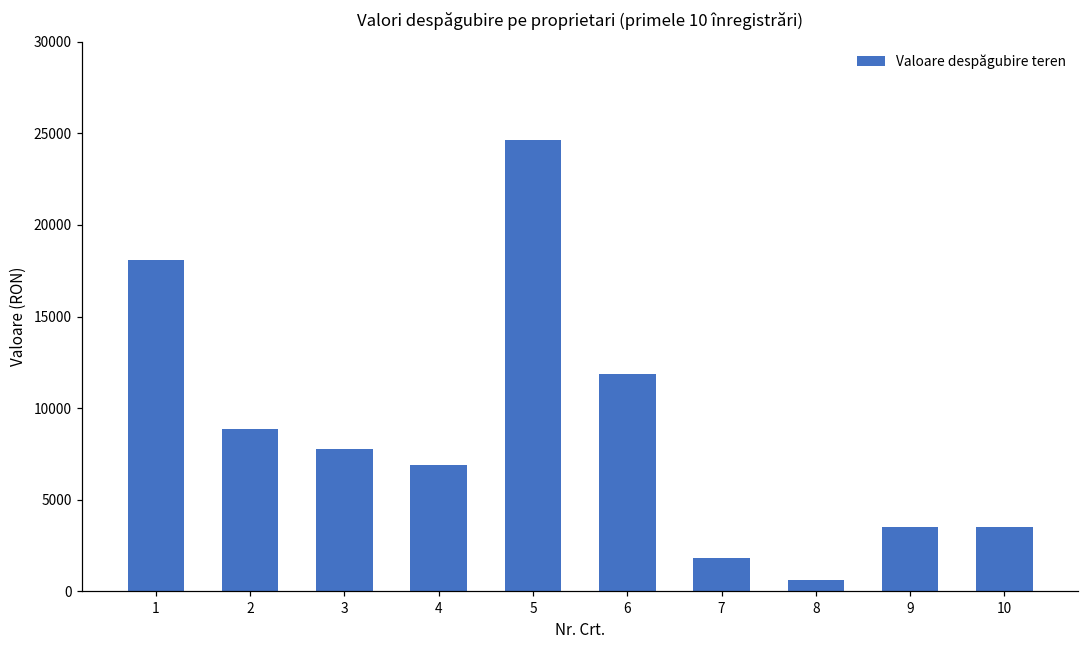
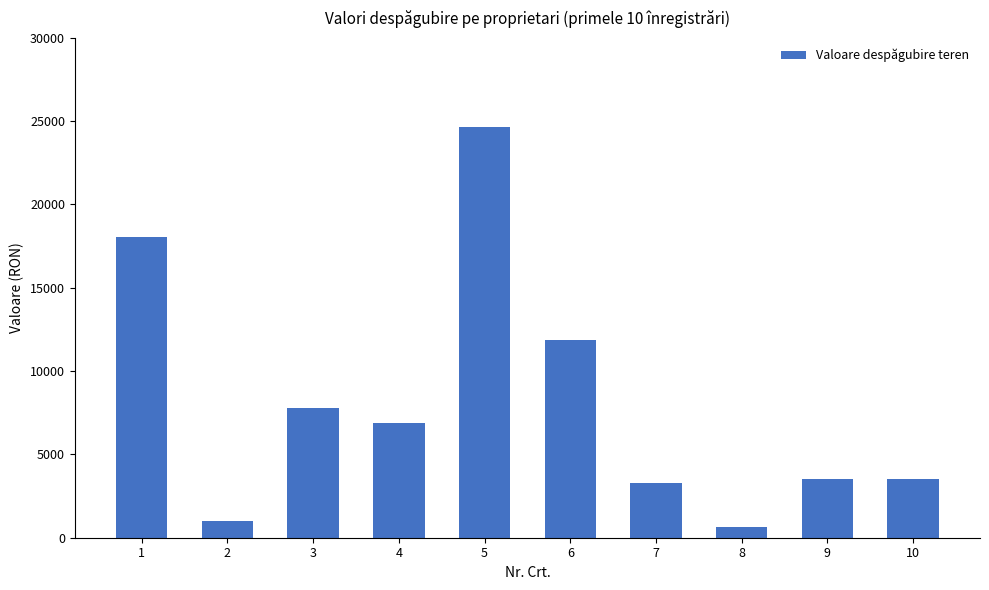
  {
    "1": 18100,
-   "2": 8900,
+   "2": 1000,
    "3": 7800,
    "4": 6900,
    "5": 24600,
    "6": 11900,
-   "7": 1800,
+   "7": 3300,
    "8": 600,
    "9": 3500,
    "10": 3500
  }
